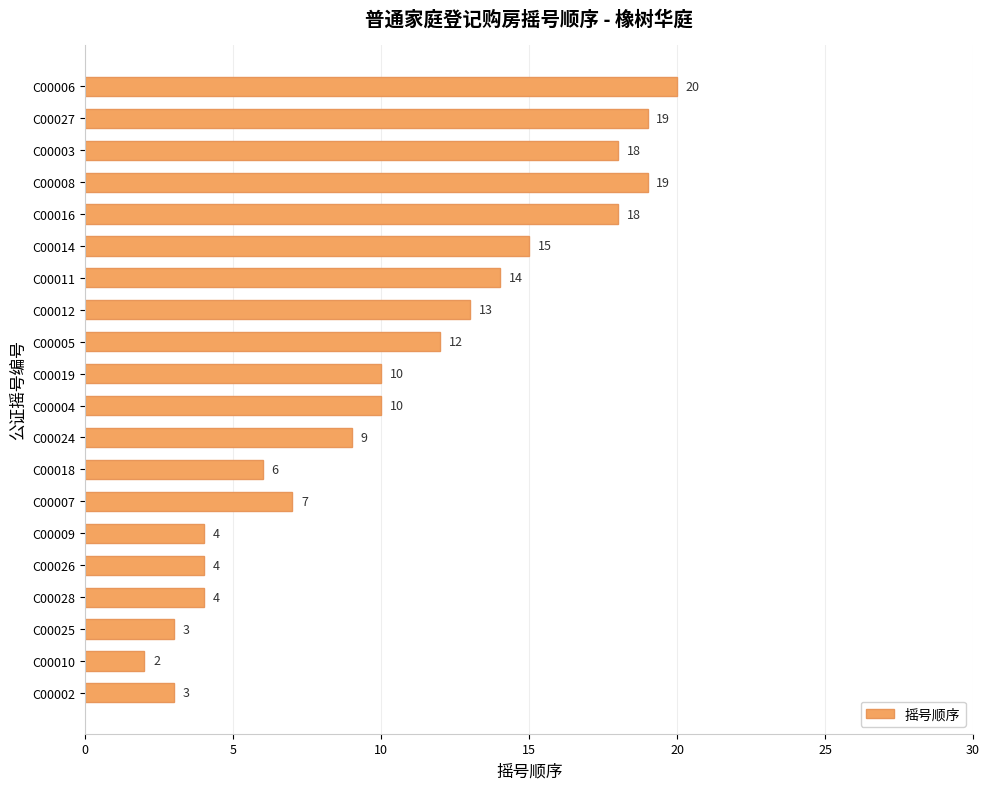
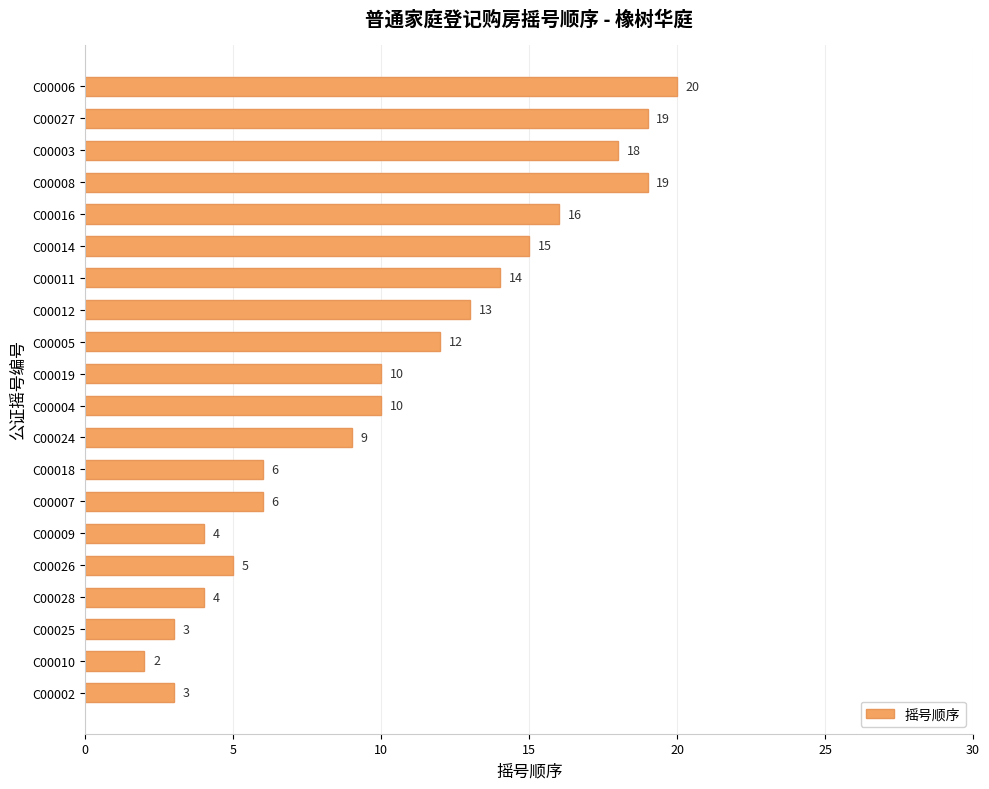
  {
    "C00006": 20,
    "C00027": 19,
    "C00003": 18,
    "C00008": 19,
-   "C00016": 18,
+   "C00016": 16,
    "C00014": 15,
    "C00011": 14,
    "C00012": 13,
    "C00005": 12,
    "C00019": 10,
    "C00004": 10,
    "C00024": 9,
    "C00018": 6,
-   "C00007": 7,
+   "C00007": 6,
    "C00009": 4,
-   "C00026": 4,
+   "C00026": 5,
    "C00028": 4,
    "C00025": 3,
    "C00010": 2,
    "C00002": 3
  }
